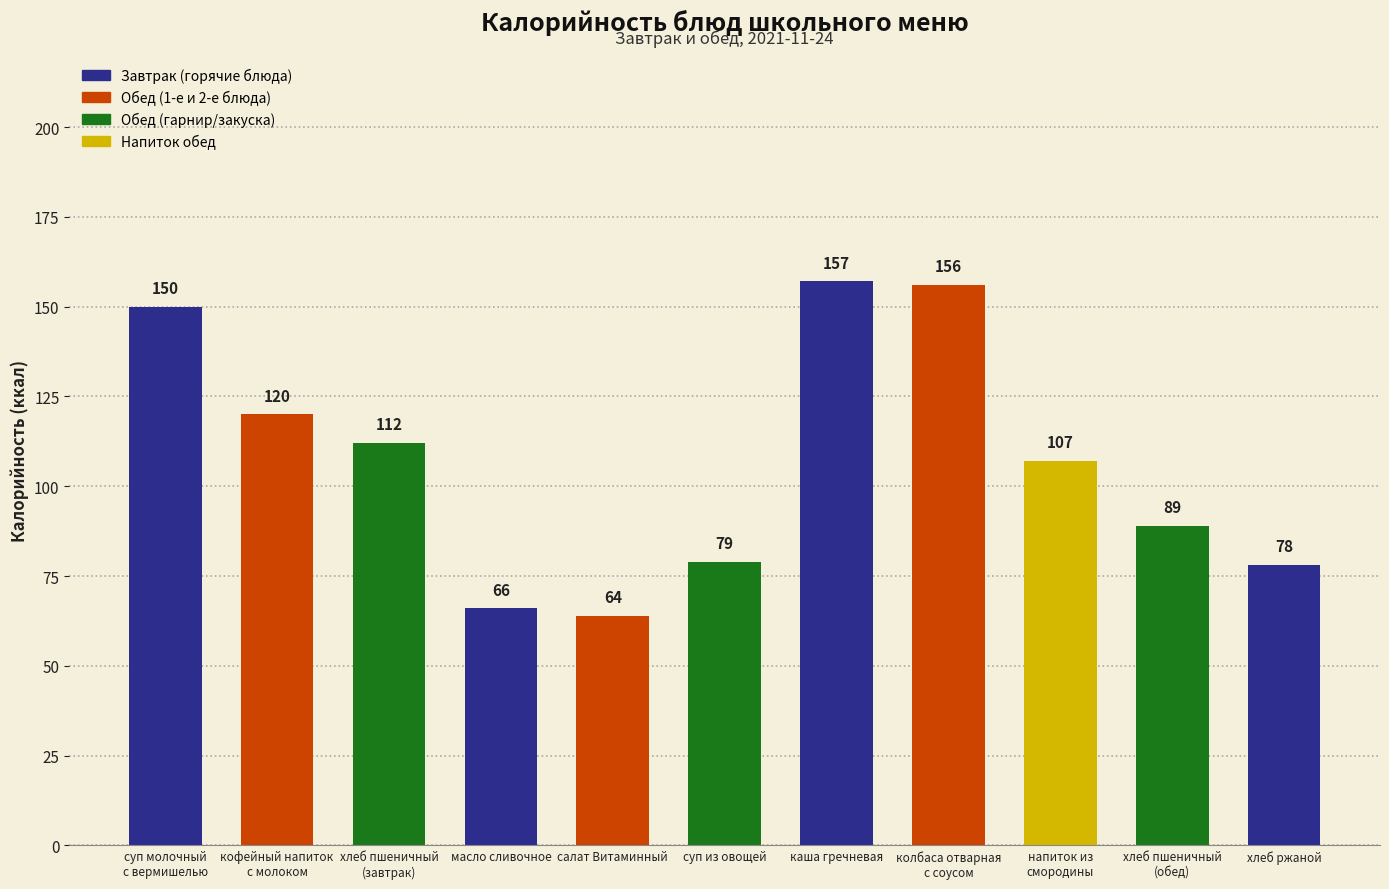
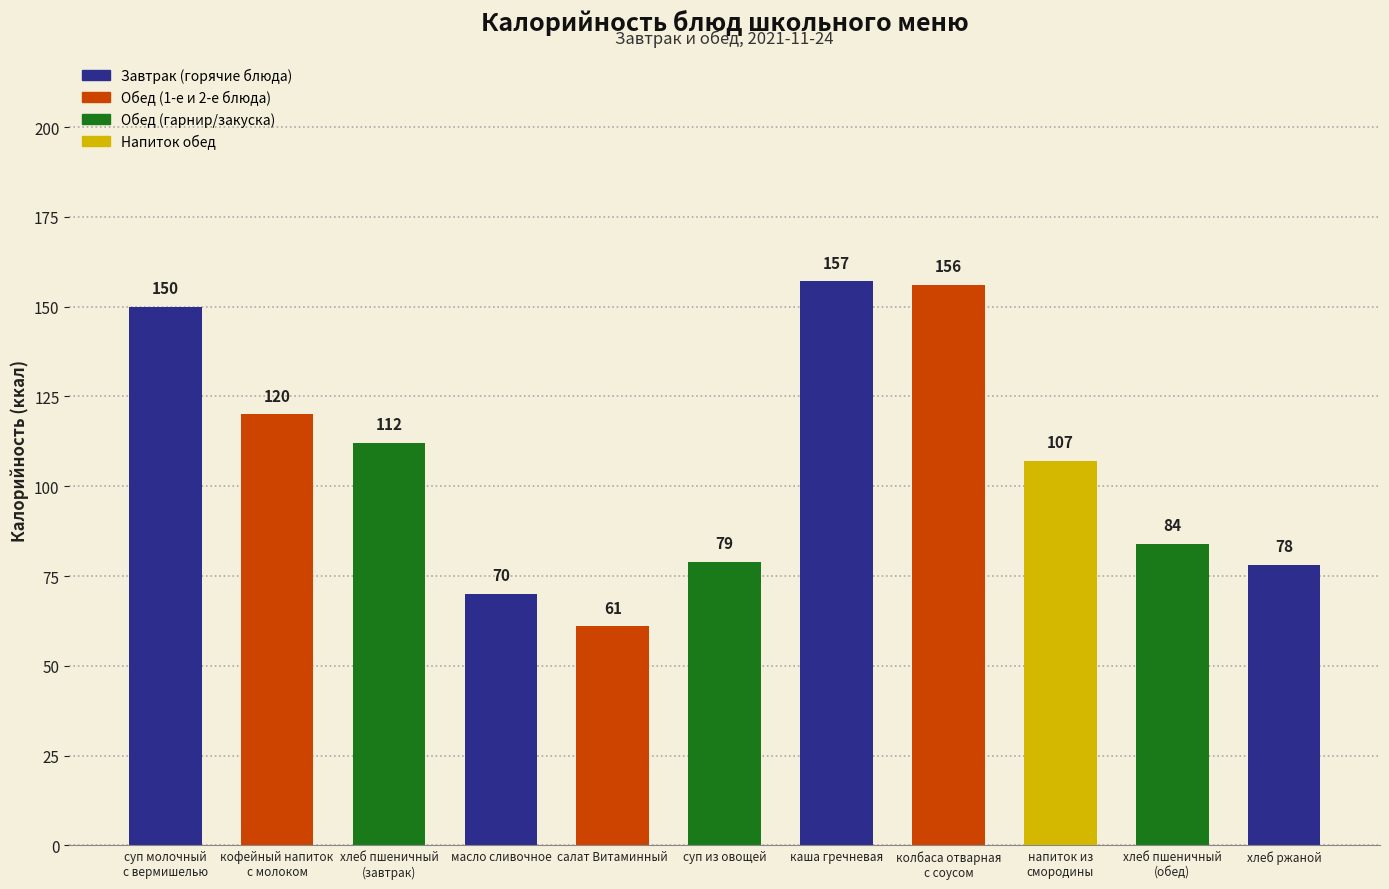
  {
    "суп молочный с вермишелью": 150,
    "кофейный напиток с молоком": 120,
    "хлеб пшеничный (завтрак)": 112,
-   "масло сливочное": 66,
-   "салат Витаминный": 64,
+   "масло сливочное": 70,
+   "салат Витаминный": 61,
    "суп из овощей": 79,
    "каша гречневая": 157,
    "колбаса отварная с соусом": 156,
    "напиток из смородины": 107,
-   "хлеб пшеничный (обед)": 89,
+   "хлеб пшеничный (обед)": 84,
    "хлеб ржаной": 78
  }
